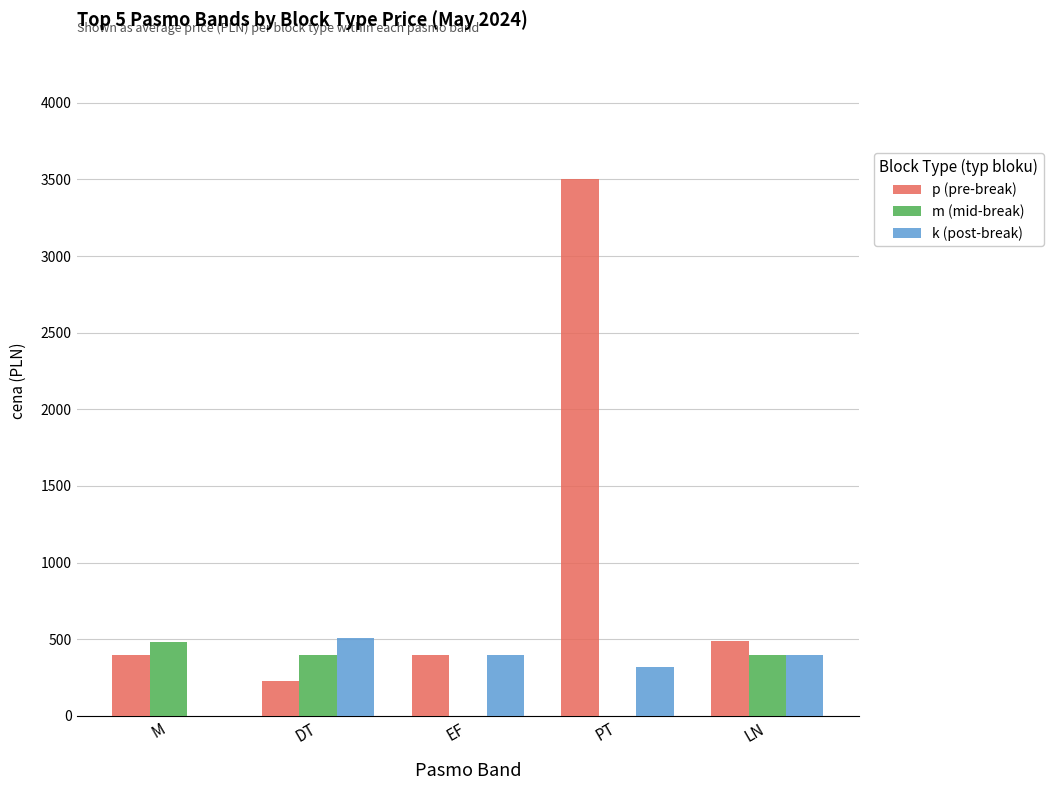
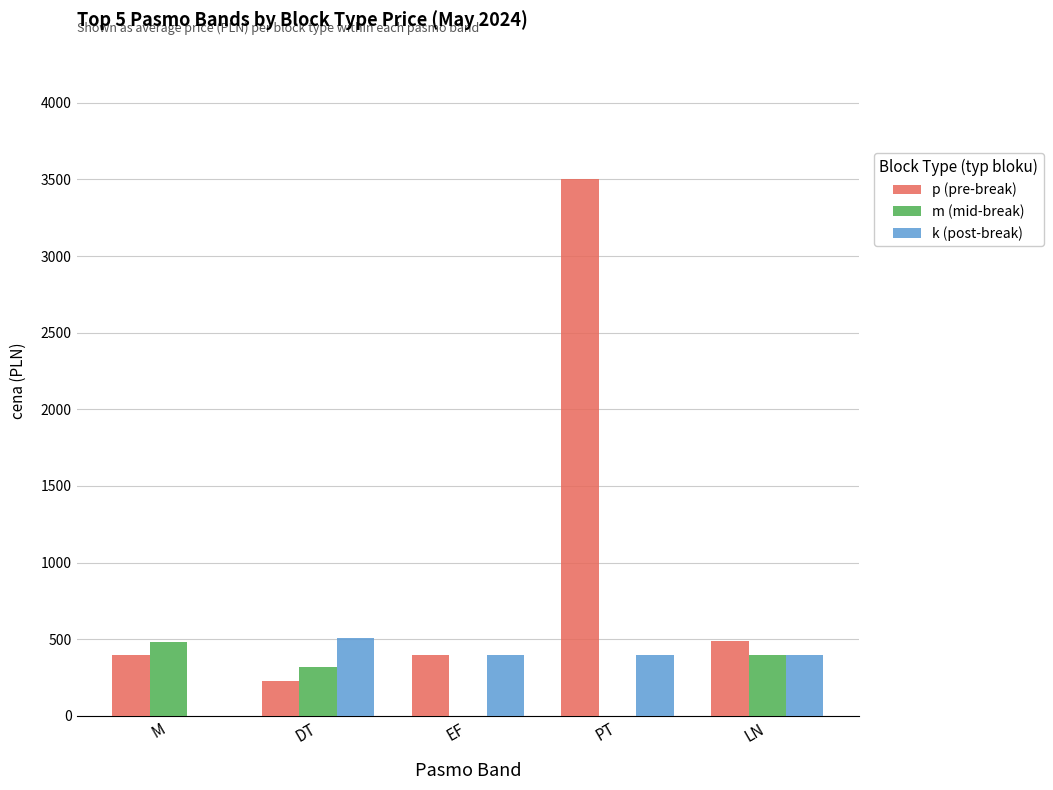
  {
    "p (pre-break)": {
      "M": 400,
      "DT": 230,
      "EF": 400,
      "PT": 3500,
      "LN": 490
    },
    "m (mid-break)": {
      "M": 490,
-     "DT": 400,
+     "DT": 320,
      "EF": 0,
      "PT": 0,
      "LN": 400
    },
    "k (post-break)": {
      "M": 0,
      "DT": 510,
      "EF": 400,
-     "PT": 320,
+     "PT": 400,
      "LN": 400
    }
  }
